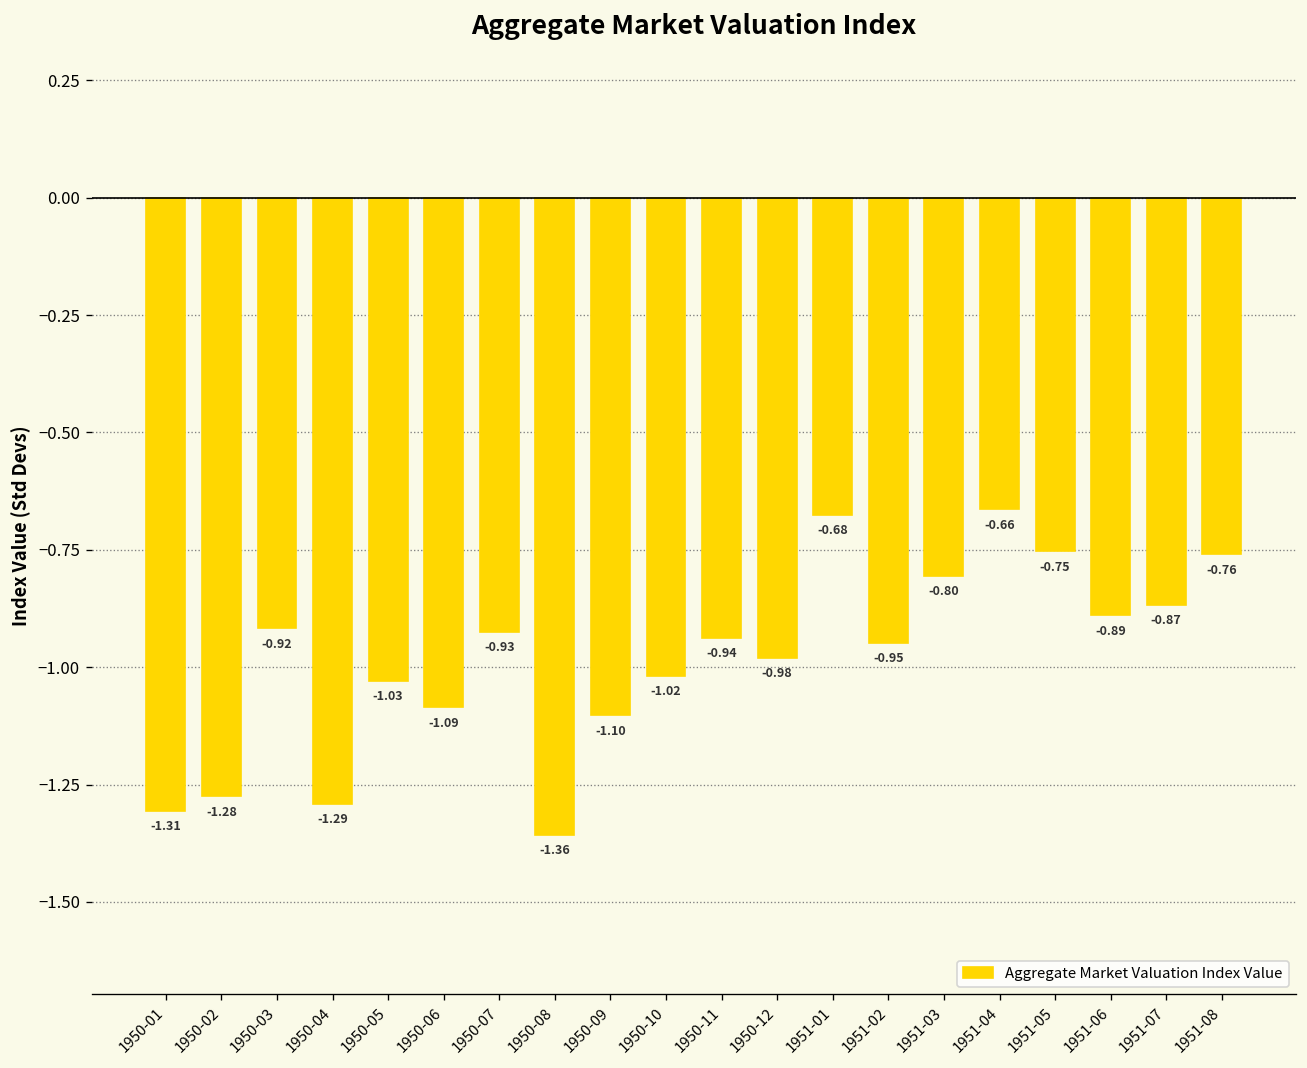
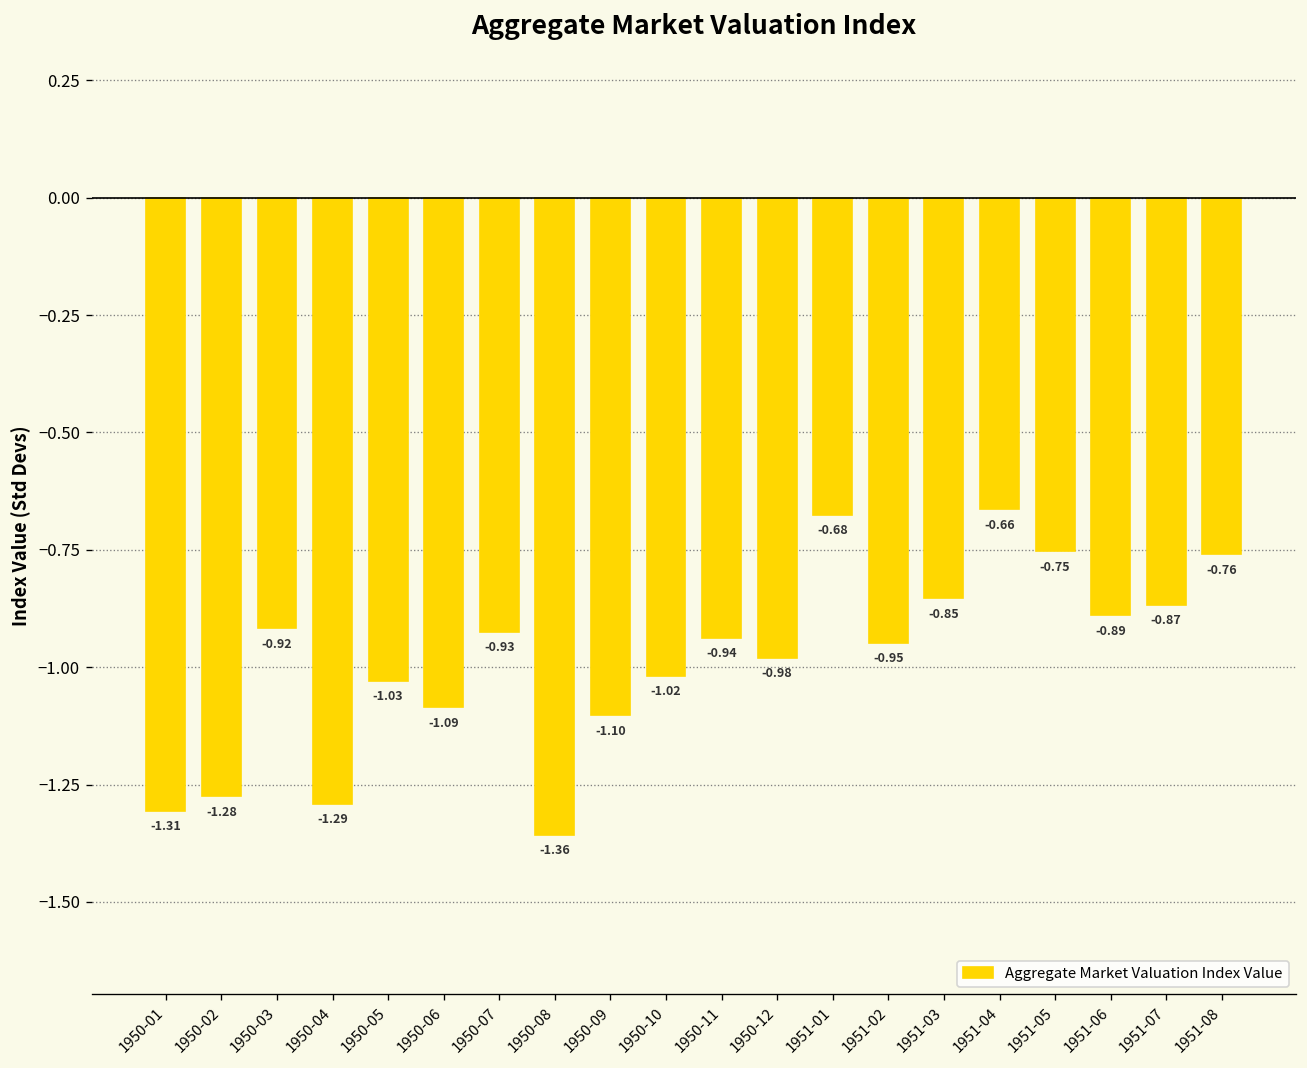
  {
    "1950-01": -1.31,
    "1950-02": -1.28,
    "1950-03": -0.92,
    "1950-04": -1.29,
    "1950-05": -1.03,
    "1950-06": -1.09,
    "1950-07": -0.93,
    "1950-08": -1.36,
    "1950-09": -1.10,
    "1950-10": -1.02,
    "1950-11": -0.94,
    "1950-12": -0.98,
    "1951-01": -0.68,
    "1951-02": -0.95,
-   "1951-03": -0.80,
+   "1951-03": -0.85,
    "1951-04": -0.66,
    "1951-05": -0.75,
    "1951-06": -0.89,
    "1951-07": -0.87,
    "1951-08": -0.76
  }
